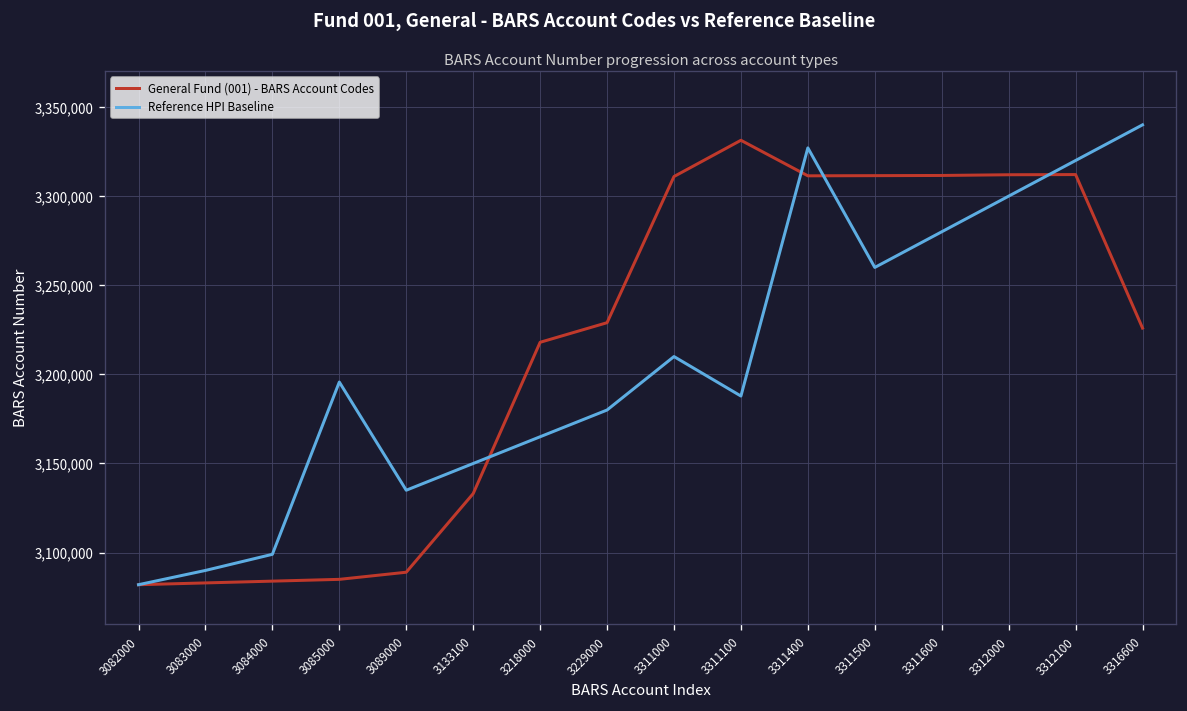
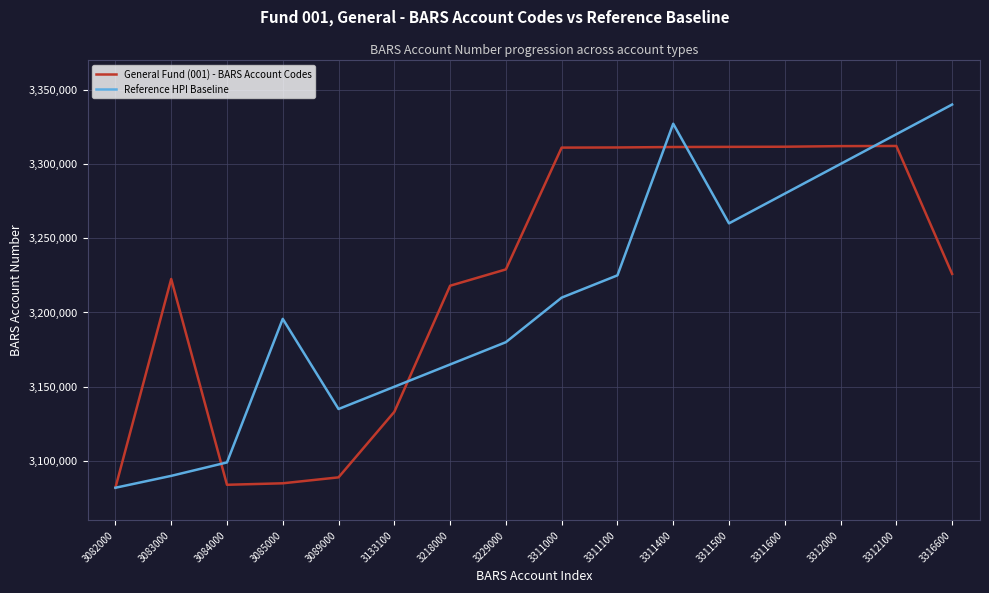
  {
    "General Fund (001) - BARS Account Codes": {
-     "3083000": "3,083,000",
+     "3083000": "3,223,000",
      "3084000": "3,084,000",
      "3085000": "3,085,000",
      "3089000": "3,089,000",
      "3133100": "3,133,000",
      "3218000": "3,218,000",
      "3229000": "3,229,000",
      "3311000": "3,311,000",
-     "3311100": "3,331,000",
+     "3311100": "3,311,000",
      "3311400": "3,311,000",
      "3311500": "3,312,000",
      "3311600": "3,312,000",
      "3312000": "3,312,000",
      "3312100": "3,312,000",
      "3316600": "3,226,000"
    },
    "Reference HPI Baseline": {
      "3083000": "3,090,000",
      "3084000": "3,099,000",
      "3085000": "3,196,000",
      "3089000": "3,135,000",
      "3133100": "3,150,000",
      "3218000": "3,165,000",
      "3229000": "3,180,000",
      "3311000": "3,210,000",
-     "3311100": "3,188,000",
+     "3311100": "3,225,000",
      "3311400": "3,327,000",
      "3311500": "3,260,000",
      "3311600": "3,280,000",
      "3312000": "3,300,000",
      "3312100": "3,320,000",
      "3316600": "3,340,000"
    }
  }
